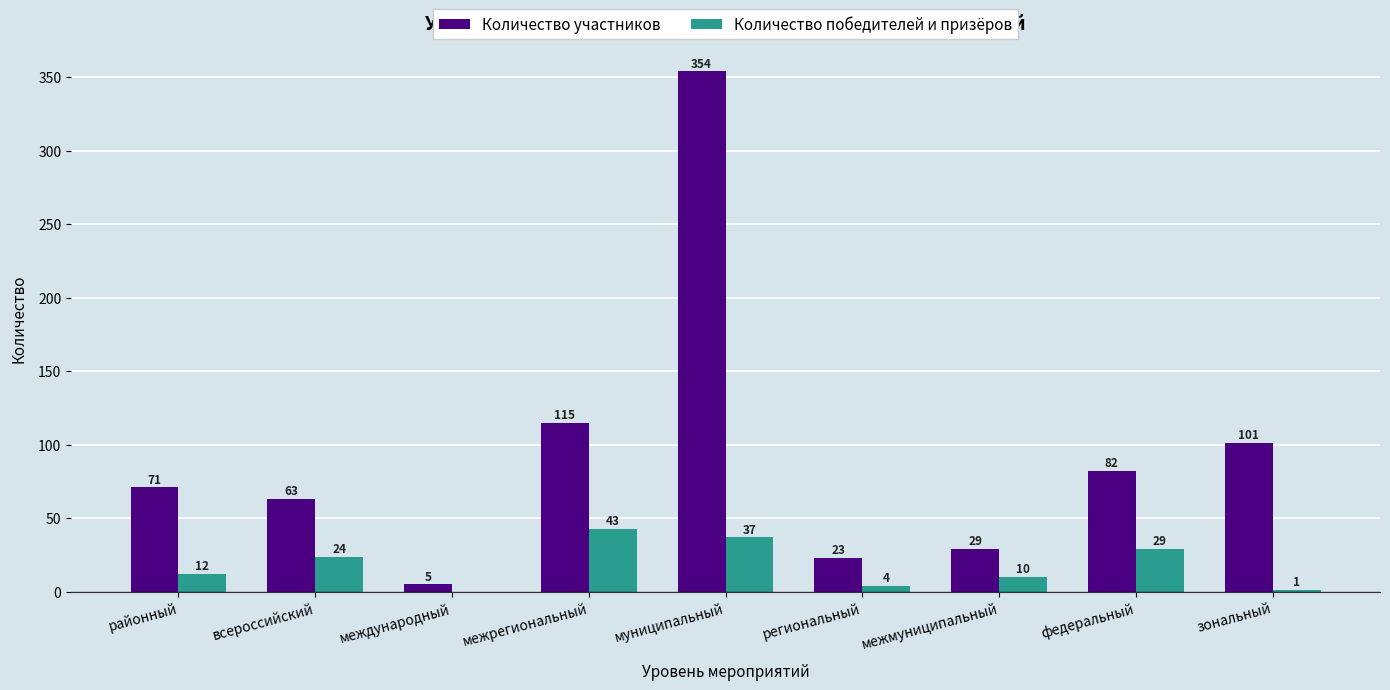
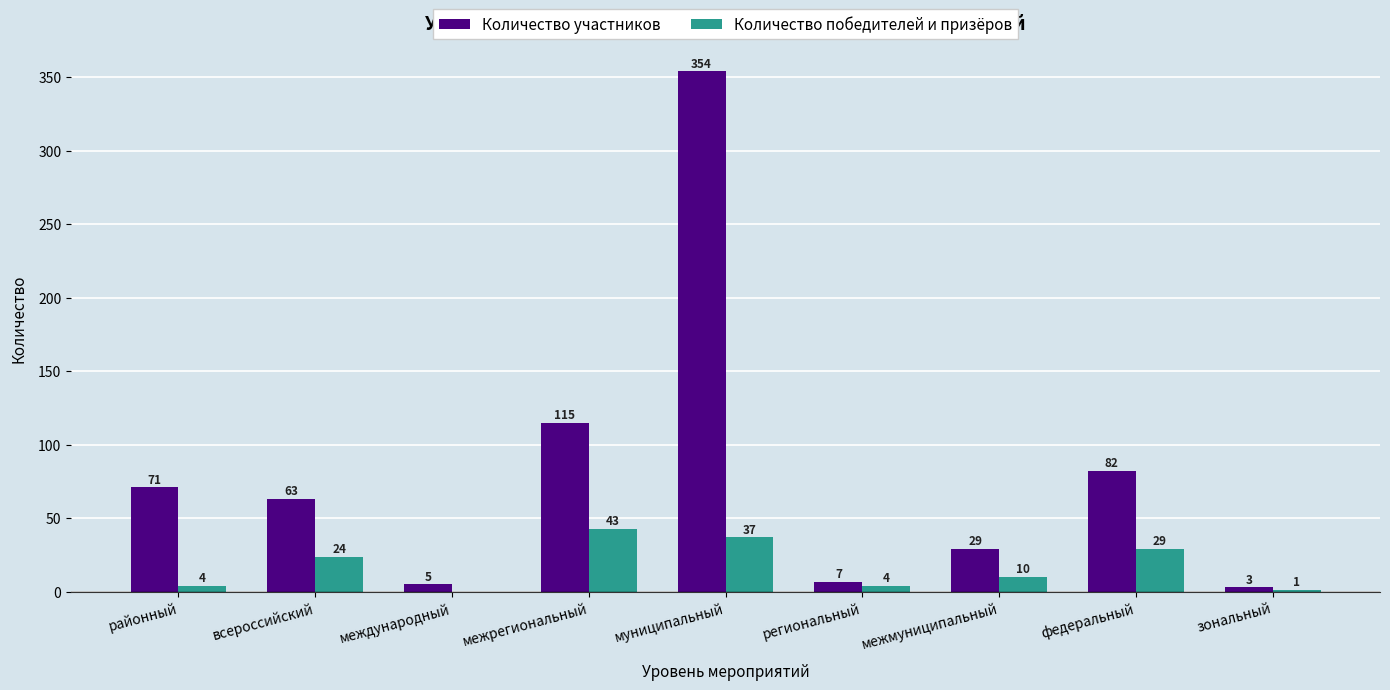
  {
    "Количество участников": {
      "районный": 71,
      "всероссийский": 63,
      "международный": 5,
      "межрегиональный": 115,
      "муниципальный": 354,
-     "региональный": 23,
+     "региональный": 7,
      "межмуниципальный": 29,
      "федеральный": 82,
-     "зональный": 101
+     "зональный": 3
    },
    "Количество победителей и призёров": {
-     "районный": 12,
+     "районный": 4,
      "всероссийский": 24,
      "межрегиональный": 43,
      "муниципальный": 37,
      "региональный": 4,
      "межмуниципальный": 10,
      "федеральный": 29,
      "зональный": 1
    }
  }
